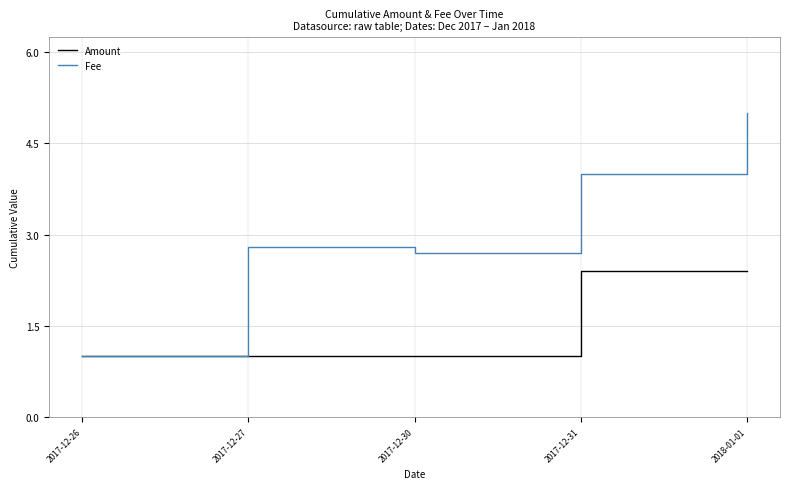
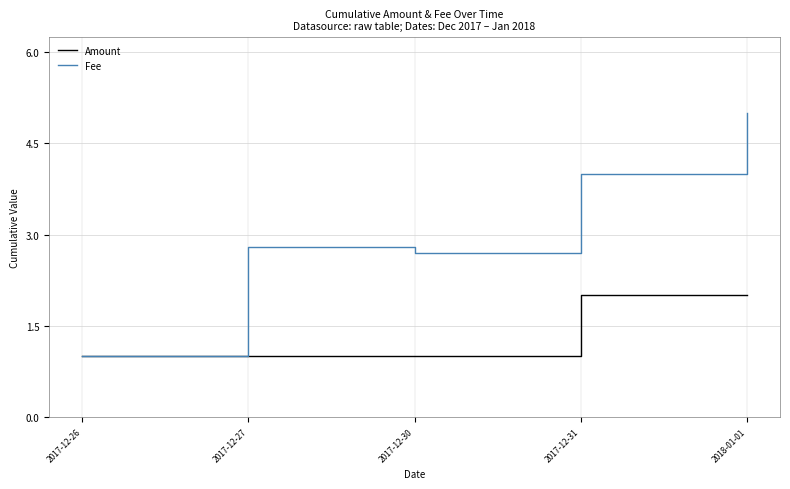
  {
    "Amount": {
      "2017-12-27": 1.0,
      "2017-12-30": 1.0,
-     "2017-12-31": 2.4,
-     "2018-01-01": 2.4
+     "2017-12-31": 2.0,
+     "2018-01-01": 2.0
    },
    "Fee": {
      "2017-12-27": 2.8,
      "2017-12-30": 2.7,
      "2017-12-31": 4.0,
      "2018-01-01": 5.0
    }
  }
